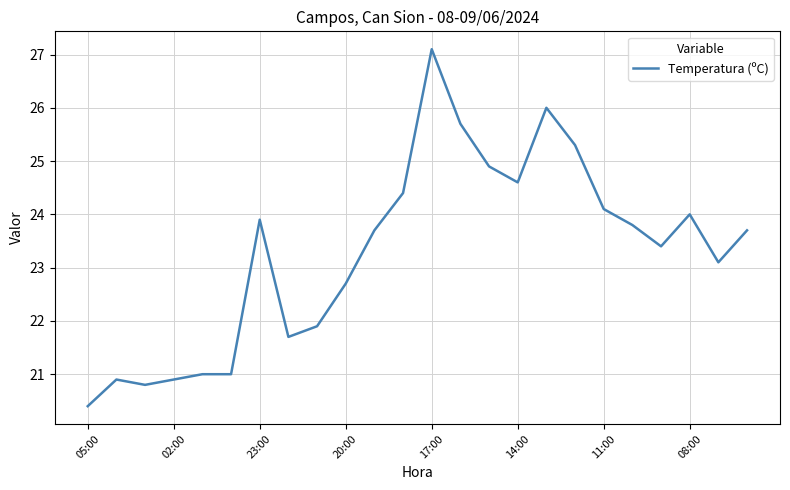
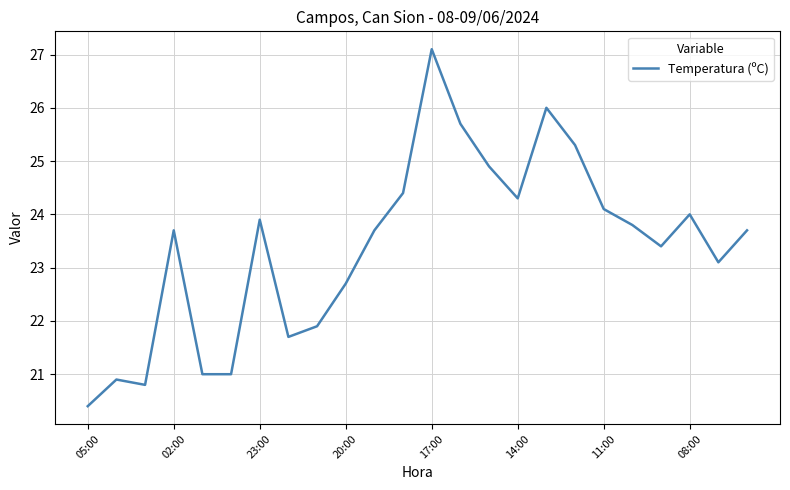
  {
    "05:00": 20.4,
-   "02:00": 20.9,
+   "02:00": 23.7,
    "23:00": 23.9,
    "20:00": 22.7,
    "17:00": 27.1,
-   "14:00": 24.6,
+   "14:00": 24.3,
    "11:00": 24.1,
    "08:00": 24.0
  }
